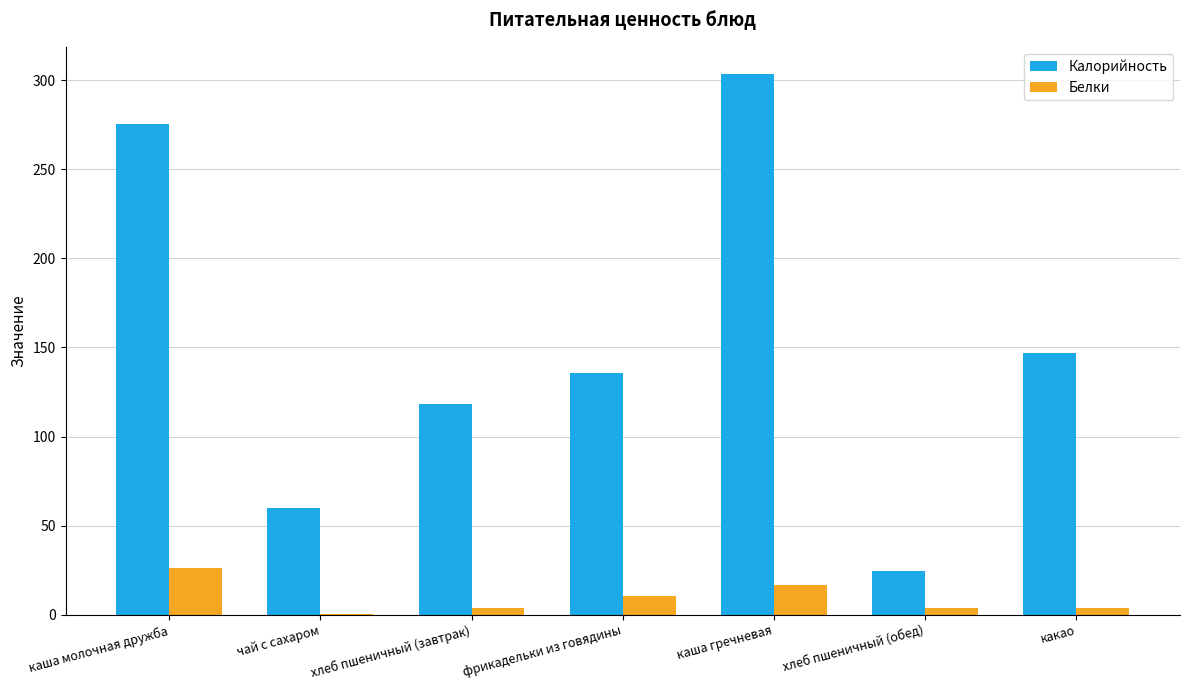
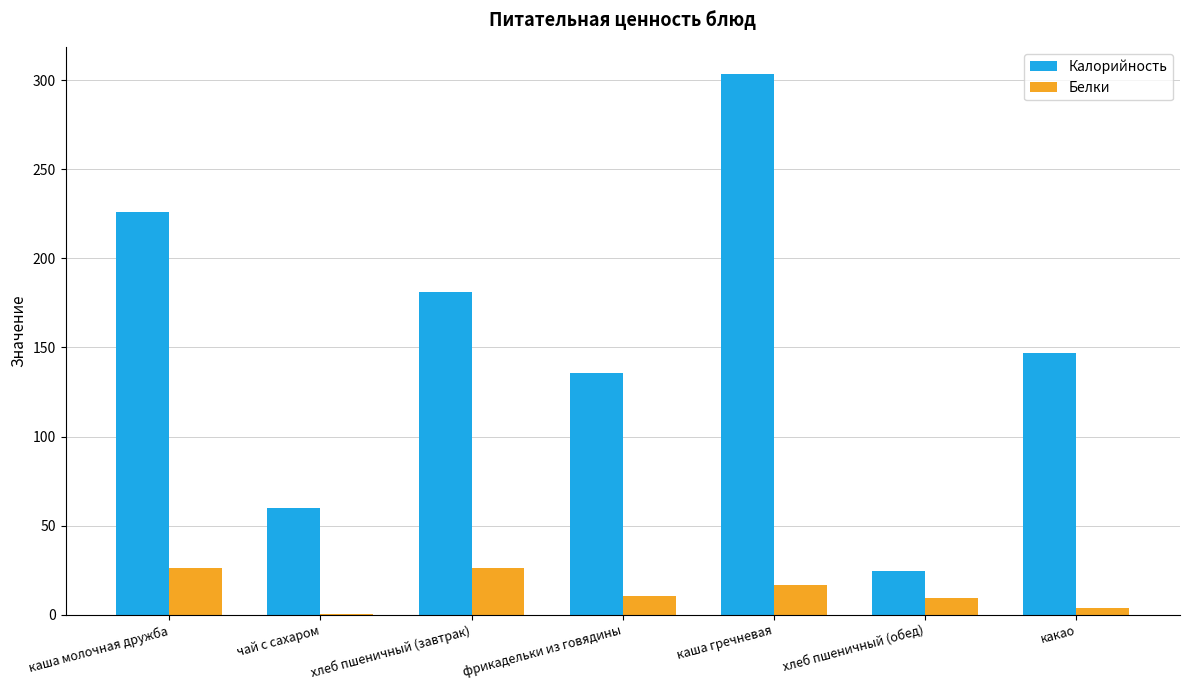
  {
    "Калорийность": {
-     "каша молочная дружба": 276,
+     "каша молочная дружба": 226,
      "чай с сахаром": 60,
-     "хлеб пшеничный (завтрак)": 118,
+     "хлеб пшеничный (завтрак)": 181,
      "фрикадельки из говядины": 136,
      "каша гречневая": 304,
      "хлеб пшеничный (обед)": 25,
      "какао": 147
    },
    "Белки": {
      "каша молочная дружба": 26,
-     "хлеб пшеничный (завтрак)": 4,
+     "хлеб пшеничный (завтрак)": 26,
      "фрикадельки из говядины": 10,
      "каша гречневая": 17,
-     "хлеб пшеничный (обед)": 4,
+     "хлеб пшеничный (обед)": 9,
      "какао": 4
    }
  }
